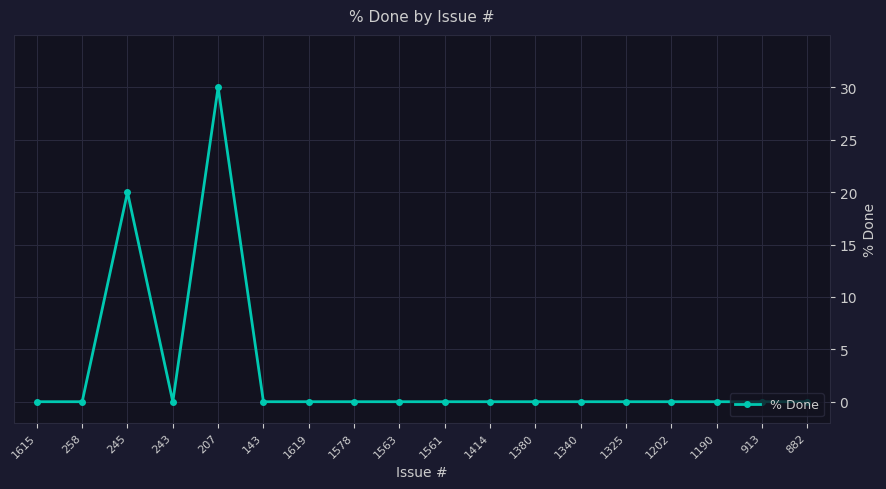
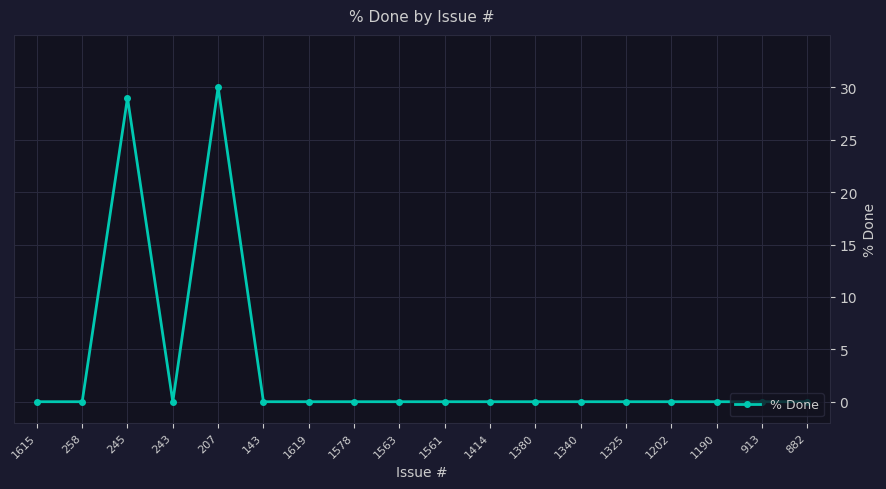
  {
    "1615": 0,
    "258": 0,
-   "245": 20,
+   "245": 29,
    "243": 0,
    "207": 30,
    "143": 0,
    "1619": 0,
    "1578": 0,
    "1563": 0,
    "1561": 0,
    "1414": 0,
    "1380": 0,
    "1340": 0,
    "1325": 0,
    "1202": 0,
    "1190": 0
  }
